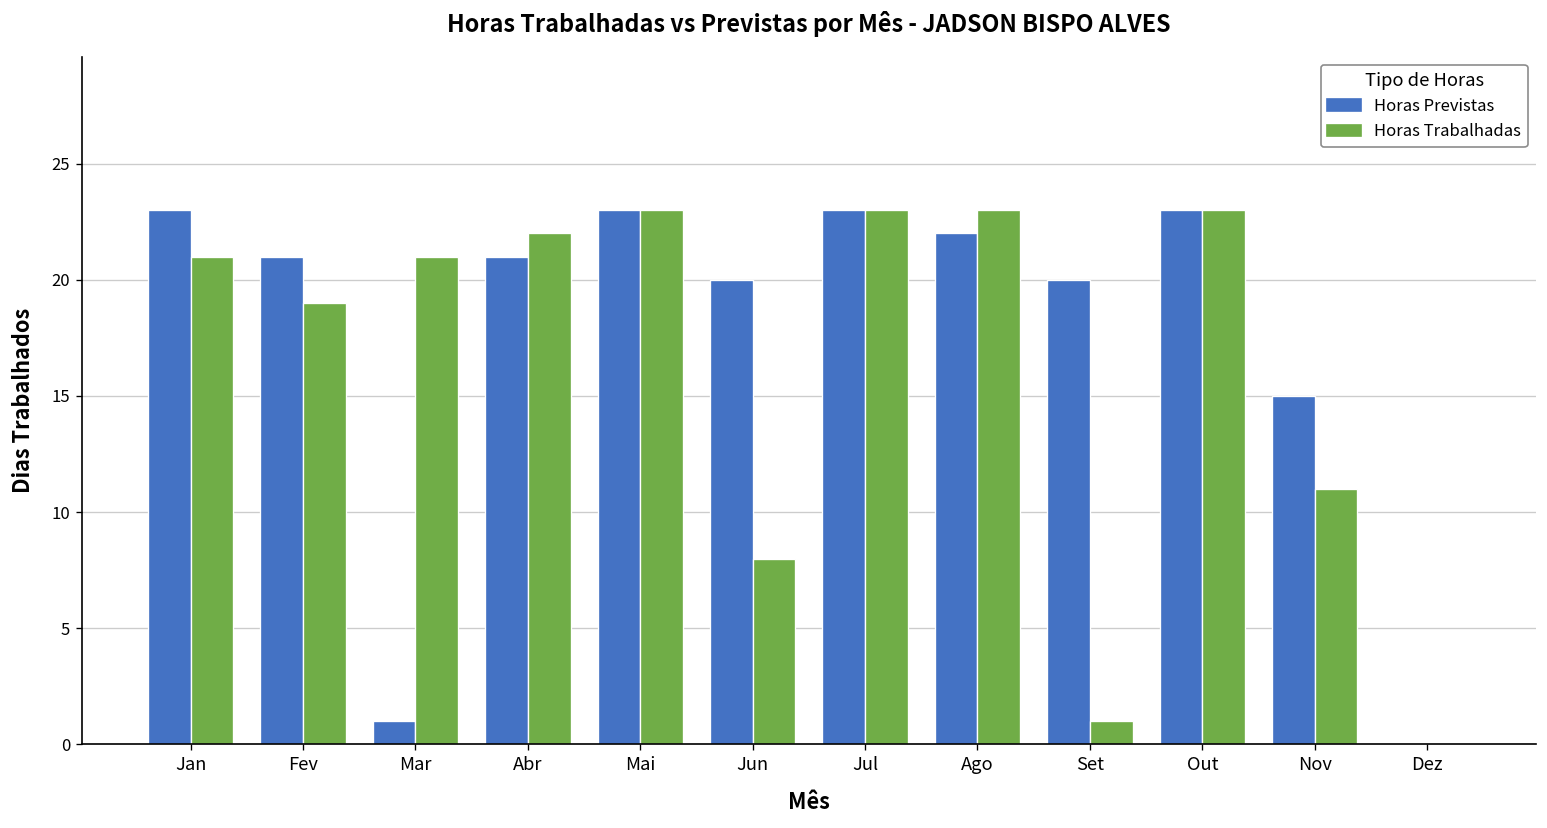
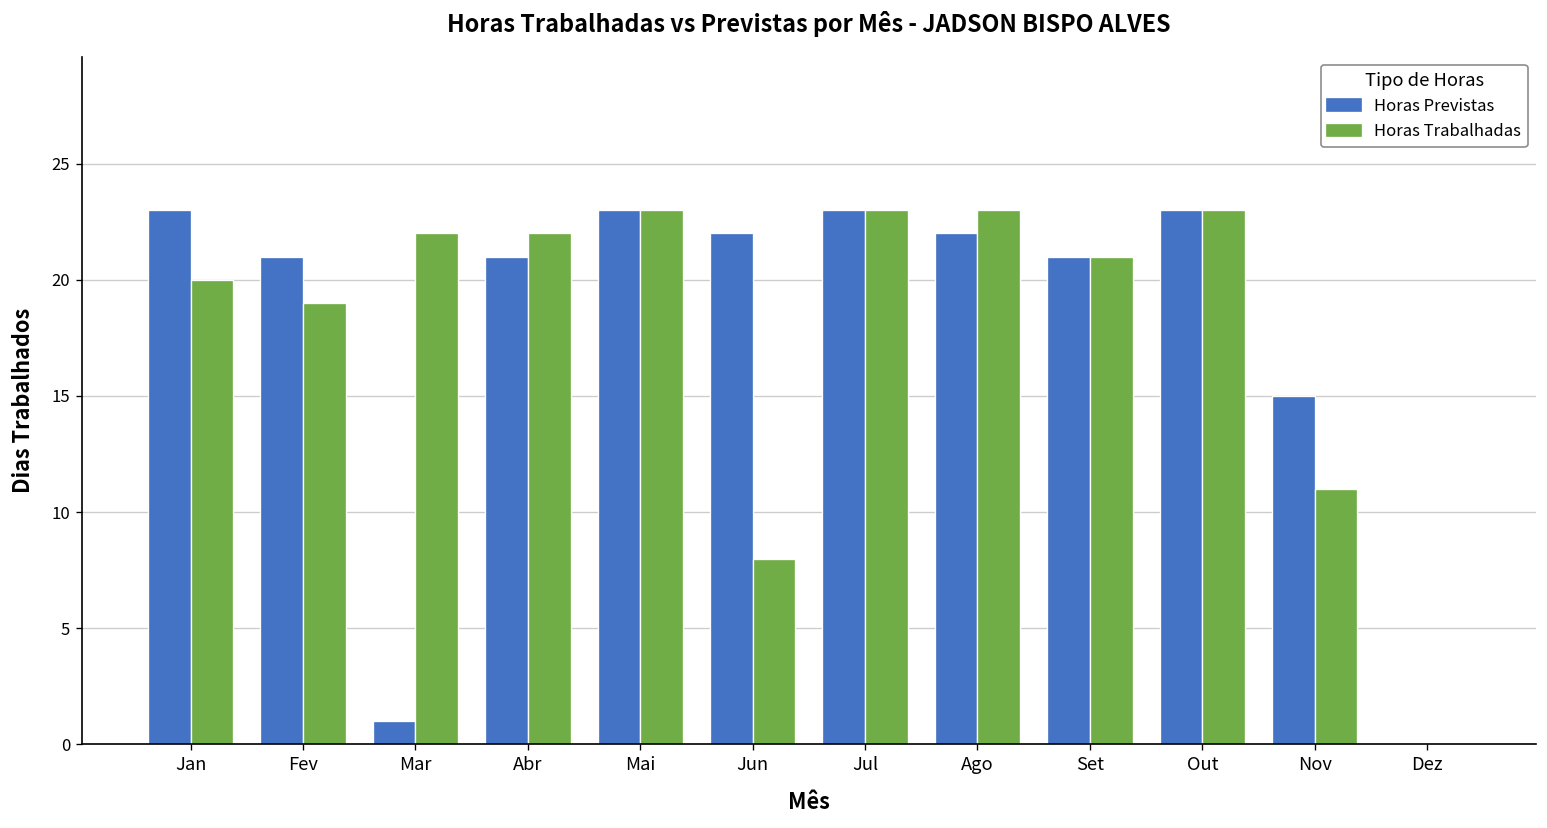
  {
    "Horas Previstas": {
      "Jan": 23,
      "Fev": 21,
      "Mar": 1,
      "Abr": 21,
      "Mai": 23,
-     "Jun": 20,
+     "Jun": 22,
      "Jul": 23,
      "Ago": 22,
-     "Set": 20,
+     "Set": 21,
      "Out": 23,
      "Nov": 15,
      "Dez": 0
    },
    "Horas Trabalhadas": {
-     "Jan": 21,
+     "Jan": 20,
      "Fev": 19,
-     "Mar": 21,
+     "Mar": 22,
      "Abr": 22,
      "Mai": 23,
      "Jun": 8,
      "Jul": 23,
      "Ago": 23,
-     "Set": 1,
+     "Set": 21,
      "Out": 23,
      "Nov": 11,
      "Dez": 0
    }
  }
